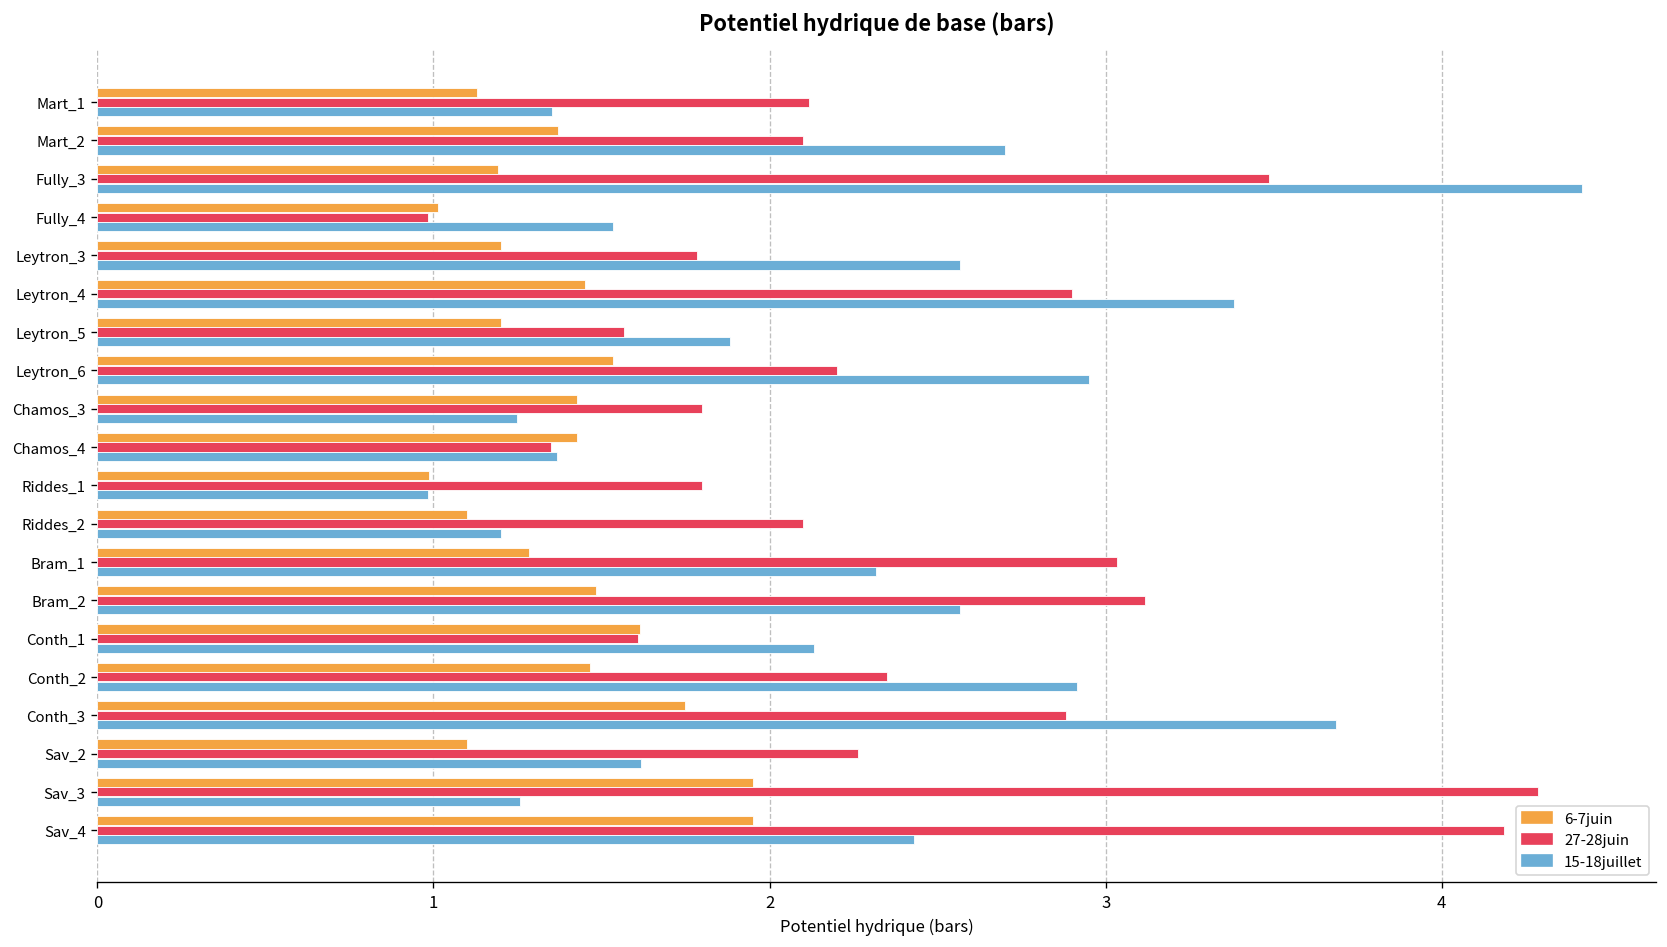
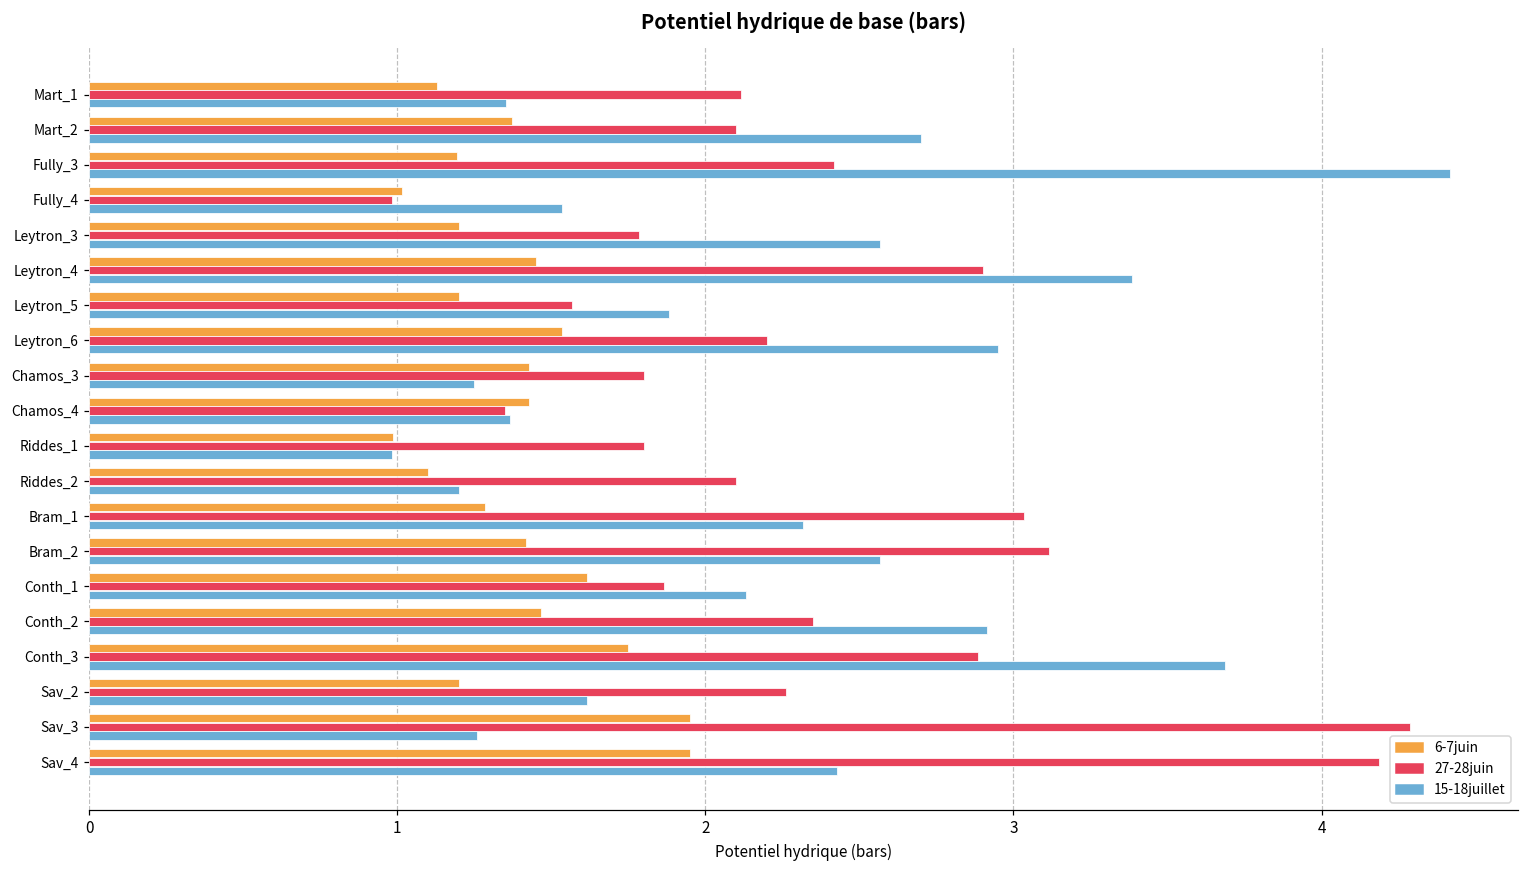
  {
    "6-7juin": {
      "Mart_1": 1.13,
      "Mart_2": 1.37,
      "Fully_3": 1.19,
      "Fully_4": 1.01,
      "Leytron_3": 1.20,
      "Leytron_4": 1.45,
      "Leytron_5": 1.20,
      "Leytron_6": 1.53,
      "Chamos_3": 1.43,
      "Chamos_4": 1.43,
      "Riddes_1": 0.99,
      "Riddes_2": 1.10,
      "Bram_1": 1.29,
-     "Bram_2": 1.48,
+     "Bram_2": 1.42,
      "Conth_1": 1.61,
      "Conth_2": 1.47,
      "Conth_3": 1.75,
-     "Sav_2": 1.10,
+     "Sav_2": 1.20,
      "Sav_3": 1.95,
      "Sav_4": 1.95
    },
    "27-28juin": {
      "Mart_1": 2.12,
      "Mart_2": 2.10,
-     "Fully_3": 3.49,
+     "Fully_3": 2.42,
      "Fully_4": 0.98,
      "Leytron_3": 1.78,
      "Leytron_4": 2.90,
      "Leytron_5": 1.57,
      "Leytron_6": 2.20,
      "Chamos_3": 1.80,
      "Chamos_4": 1.35,
      "Riddes_1": 1.80,
      "Riddes_2": 2.10,
      "Bram_1": 3.03,
      "Bram_2": 3.12,
-     "Conth_1": 1.61,
+     "Conth_1": 1.87,
      "Conth_2": 2.35,
      "Conth_3": 2.88,
      "Sav_2": 2.26,
      "Sav_3": 4.29,
      "Sav_4": 4.19
    },
    "15-18juillet": {
      "Mart_1": 1.35,
      "Mart_2": 2.70,
      "Fully_3": 4.42,
      "Fully_4": 1.53,
      "Leytron_3": 2.57,
      "Leytron_4": 3.38,
      "Leytron_5": 1.88,
      "Leytron_6": 2.95,
      "Chamos_3": 1.25,
      "Chamos_4": 1.37,
      "Riddes_1": 0.98,
      "Riddes_2": 1.20,
      "Bram_1": 2.32,
      "Bram_2": 2.57,
      "Conth_1": 2.13,
      "Conth_2": 2.92,
      "Conth_3": 3.69,
      "Sav_2": 1.62,
      "Sav_3": 1.26,
      "Sav_4": 2.43
    }
  }
